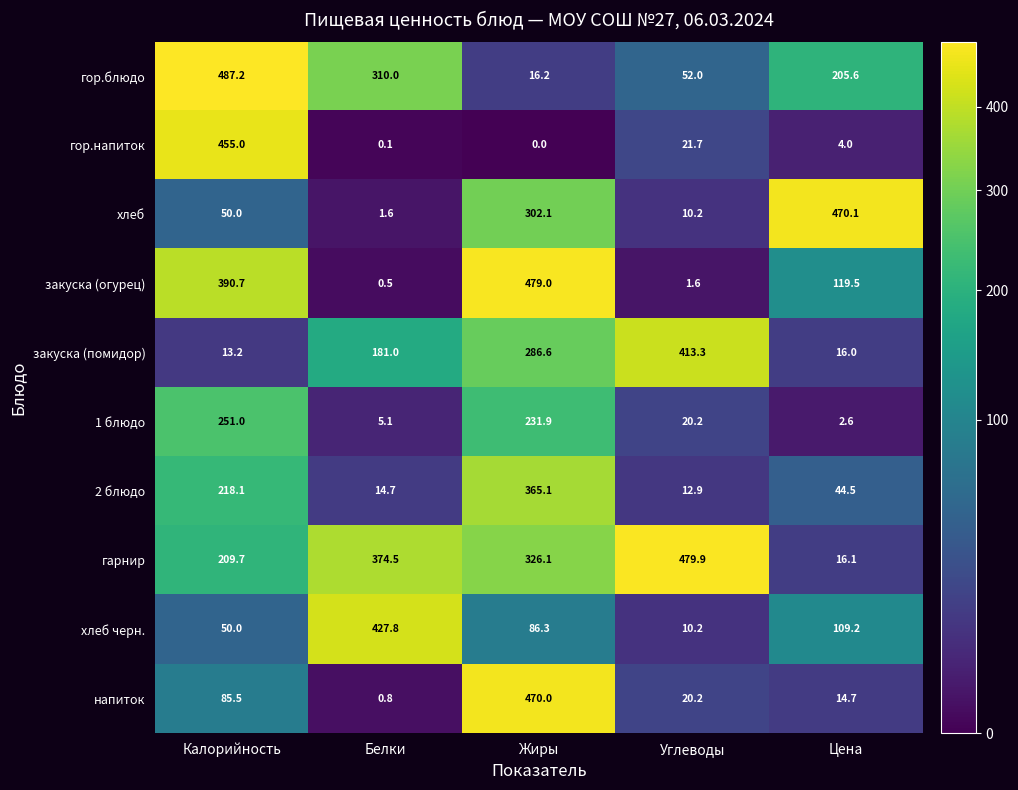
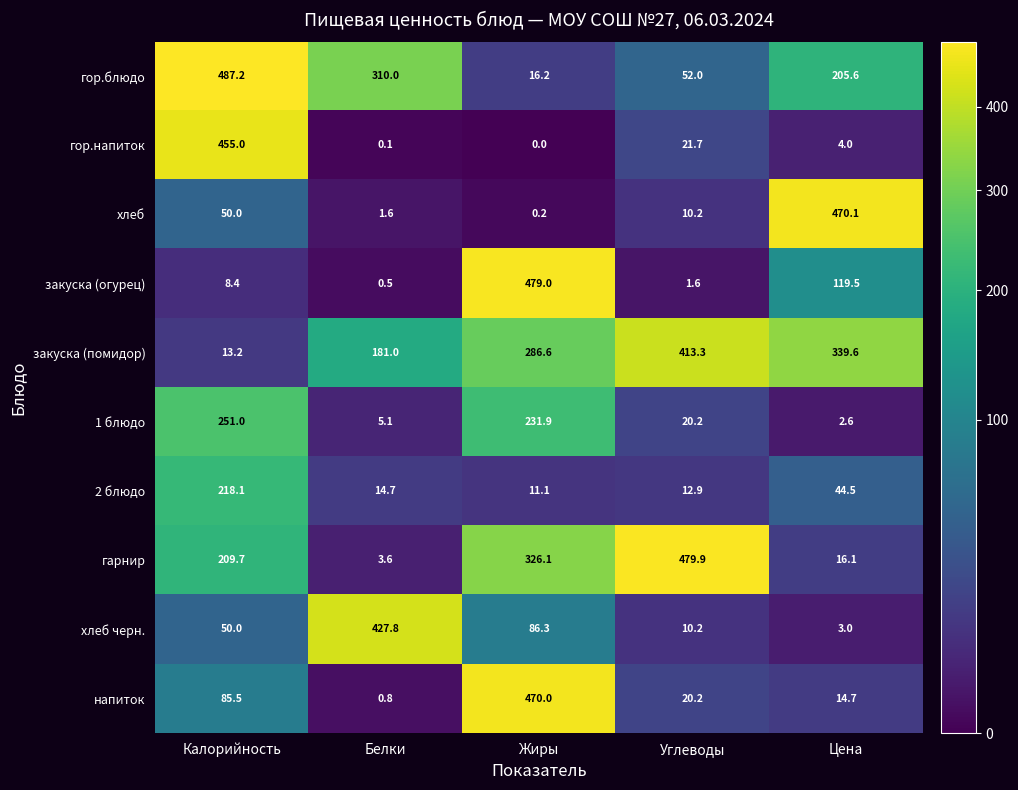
  {
    "гор.блюдо": {
      "Калорийность": 487.2,
      "Белки": 310.0,
      "Жиры": 16.2,
      "Углеводы": 52.0,
      "Цена": 205.6
    },
    "гор.напиток": {
      "Калорийность": 455.0,
      "Белки": 0.1,
      "Жиры": 0.0,
      "Углеводы": 21.7,
      "Цена": 4.0
    },
    "хлеб": {
      "Калорийность": 50.0,
      "Белки": 1.6,
-     "Жиры": 302.1,
+     "Жиры": 0.2,
      "Углеводы": 10.2,
      "Цена": 470.1
    },
    "закуска (огурец)": {
-     "Калорийность": 390.7,
+     "Калорийность": 8.4,
      "Белки": 0.5,
      "Жиры": 479.0,
      "Углеводы": 1.6,
      "Цена": 119.5
    },
    "закуска (помидор)": {
      "Калорийность": 13.2,
      "Белки": 181.0,
      "Жиры": 286.6,
      "Углеводы": 413.3,
-     "Цена": 16.0
+     "Цена": 339.6
    },
    "1 блюдо": {
      "Калорийность": 251.0,
      "Белки": 5.1,
      "Жиры": 231.9,
      "Углеводы": 20.2,
      "Цена": 2.6
    },
    "2 блюдо": {
      "Калорийность": 218.1,
      "Белки": 14.7,
-     "Жиры": 365.1,
+     "Жиры": 11.1,
      "Углеводы": 12.9,
      "Цена": 44.5
    },
    "гарнир": {
      "Калорийность": 209.7,
-     "Белки": 374.5,
+     "Белки": 3.6,
      "Жиры": 326.1,
      "Углеводы": 479.9,
      "Цена": 16.1
    },
    "хлеб черн.": {
      "Калорийность": 50.0,
      "Белки": 427.8,
      "Жиры": 86.3,
      "Углеводы": 10.2,
-     "Цена": 109.2
+     "Цена": 3.0
    },
    "напиток": {
      "Калорийность": 85.5,
      "Белки": 0.8,
      "Жиры": 470.0,
      "Углеводы": 20.2,
      "Цена": 14.7
    }
  }
